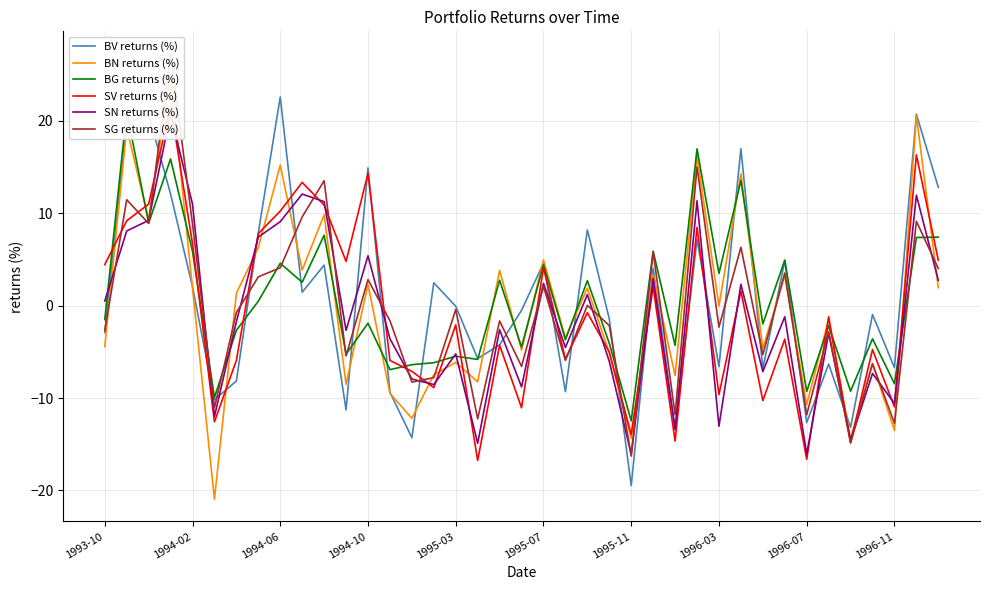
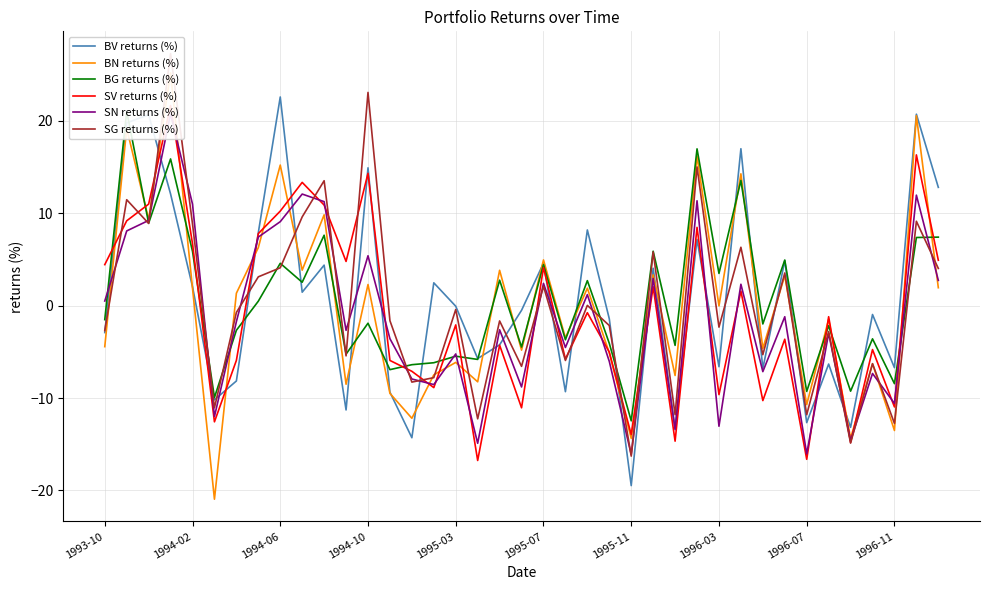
  {
    "BV returns (%)": {
      "1994-06": 23,
      "1994-10": 15,
      "1995-03": 0,
      "1995-11": -19,
      "1996-03": -7,
      "1996-07": -13,
      "1996-11": -7
    },
    "BN returns (%)": {
      "1993-10": -4,
      "1994-06": 15,
      "1994-10": 2,
      "1995-03": -6,
      "1995-07": 5,
      "1995-11": -14,
      "1996-03": 0,
      "1996-07": -11,
      "1996-11": -14
    },
    "BG returns (%)": {
      "1993-10": -2,
      "1994-02": 6,
      "1994-06": 5,
      "1994-10": -2,
      "1995-11": -12,
      "1996-03": 3,
      "1996-07": -9,
      "1996-11": -8
    },
    "SV returns (%)": {
      "1993-10": 4,
      "1994-02": 7,
      "1994-06": 10,
      "1994-10": 14,
      "1995-03": -2,
      "1995-07": 4,
      "1995-11": -14,
      "1996-03": -10,
      "1996-07": -17,
      "1996-11": -11
    },
    "SN returns (%)": {
      "1993-10": 0,
      "1994-02": 11,
      "1994-06": 9,
      "1994-10": 5,
      "1995-07": 2,
      "1996-03": -13,
      "1996-07": -16,
      "1996-11": -11
    },
    "SG returns (%)": {
      "1994-02": 9,
      "1994-06": 4,
-     "1994-10": 3,
+     "1994-10": 23,
      "1995-03": 0,
      "1995-07": 2,
      "1996-03": -2,
      "1996-07": -12,
      "1996-11": -13
    }
  }
